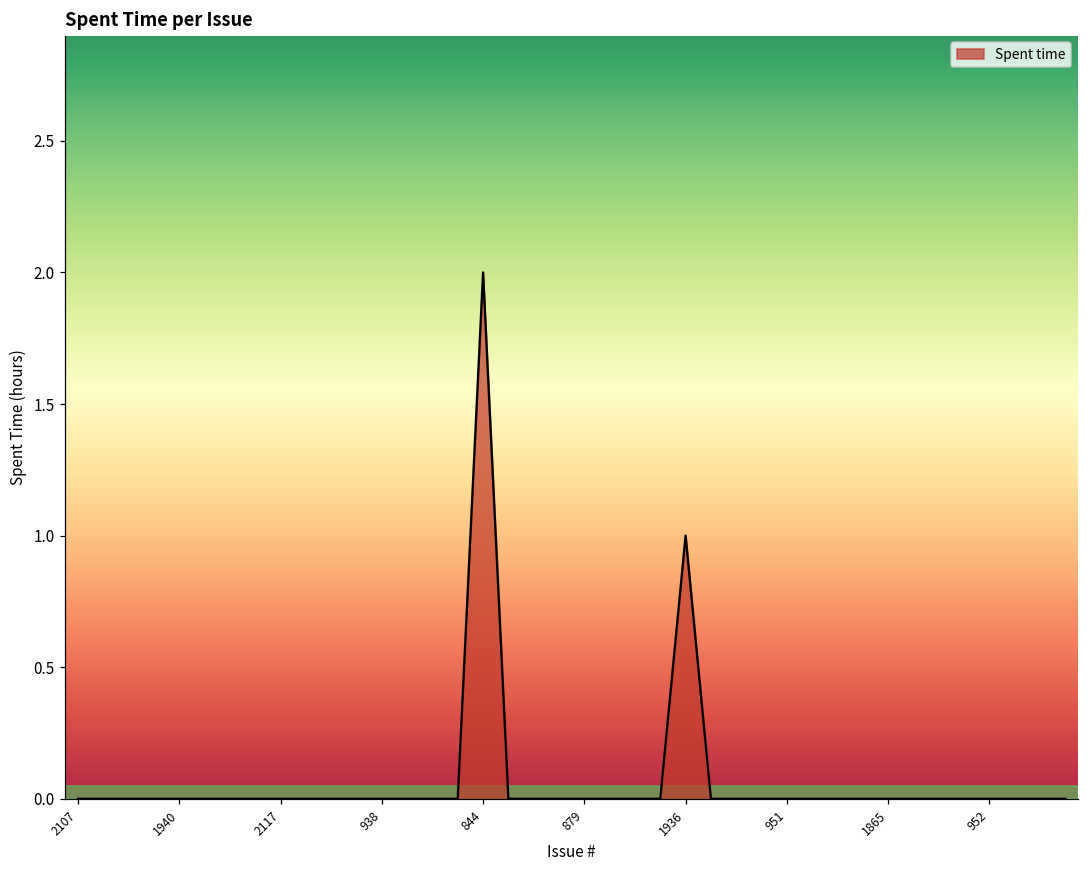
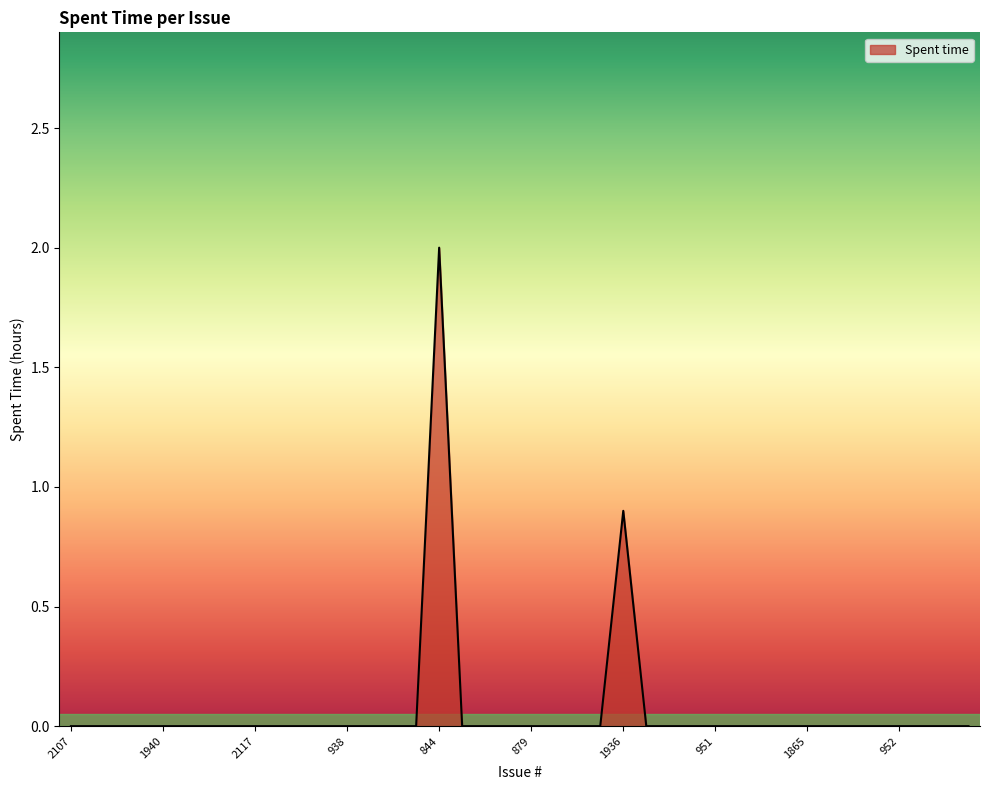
  {
    "844": 2.0,
-   "1936": 1.0
+   "1936": 0.9
  }
